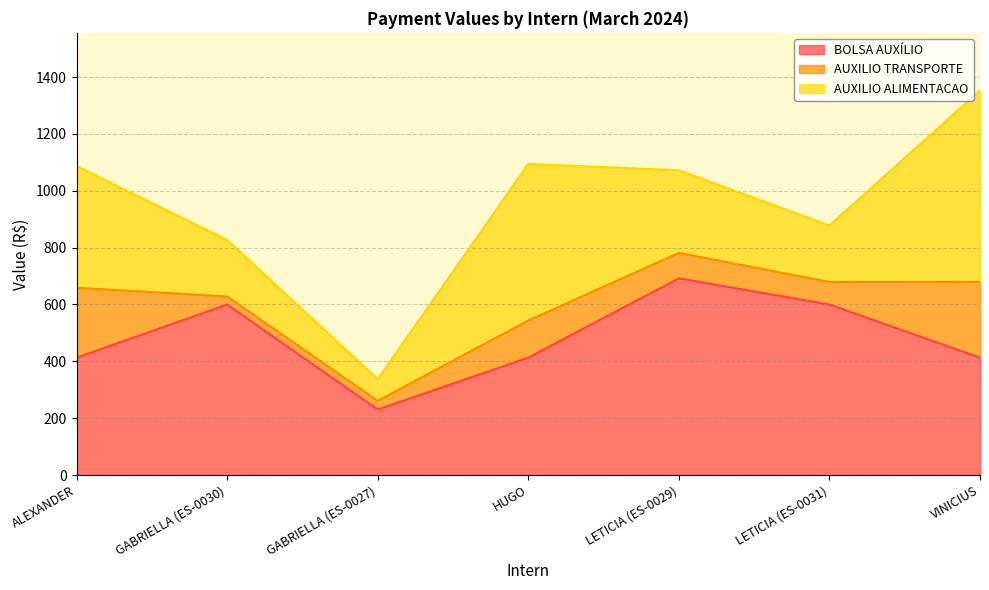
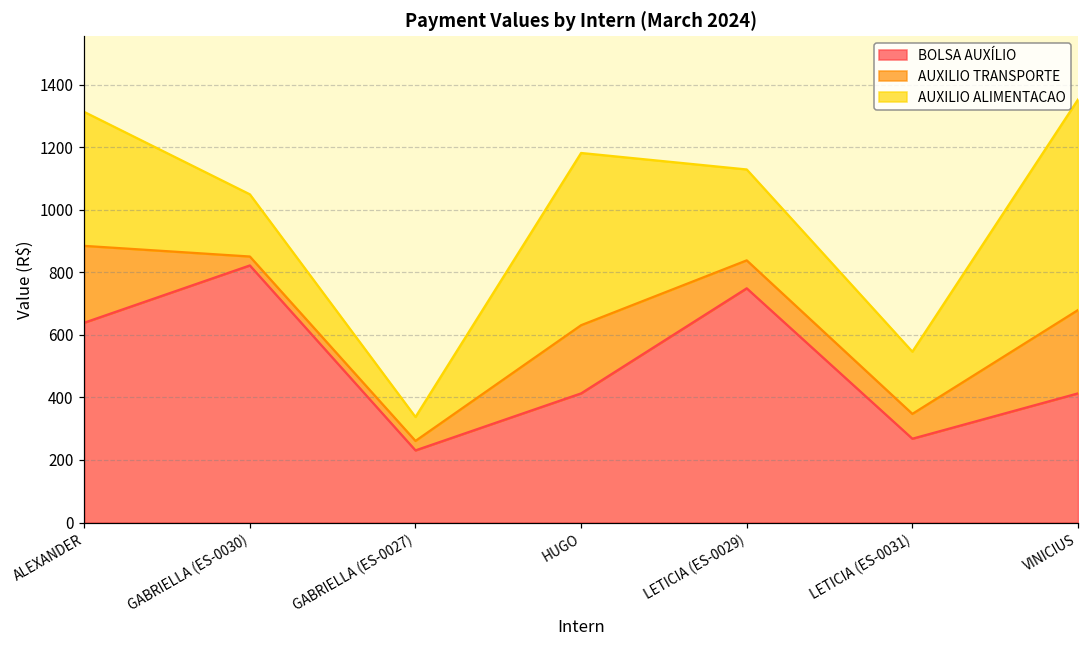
  {
    "BOLSA AUXÍLIO": {
-     "ALEXANDER": 410,
-     "GABRIELLA (ES-0030)": 600,
+     "ALEXANDER": 640,
+     "GABRIELLA (ES-0030)": 820,
      "GABRIELLA (ES-0027)": 230,
      "HUGO": 410,
-     "LETICIA (ES-0029)": 690,
-     "LETICIA (ES-0031)": 600,
+     "LETICIA (ES-0029)": 750,
+     "LETICIA (ES-0031)": 270,
      "VINICIUS": 410
    },
    "AUXILIO TRANSPORTE": {
      "ALEXANDER": 250,
      "GABRIELLA (ES-0030)": 30,
      "GABRIELLA (ES-0027)": 30,
-     "HUGO": 130,
+     "HUGO": 220,
      "LETICIA (ES-0029)": 90,
      "LETICIA (ES-0031)": 80,
      "VINICIUS": 270
    },
    "AUXILIO ALIMENTACAO": {
      "ALEXANDER": 430,
      "GABRIELLA (ES-0030)": 200,
      "GABRIELLA (ES-0027)": 80,
      "HUGO": 550,
      "LETICIA (ES-0029)": 290,
      "LETICIA (ES-0031)": 200,
      "VINICIUS": 670
    }
  }
